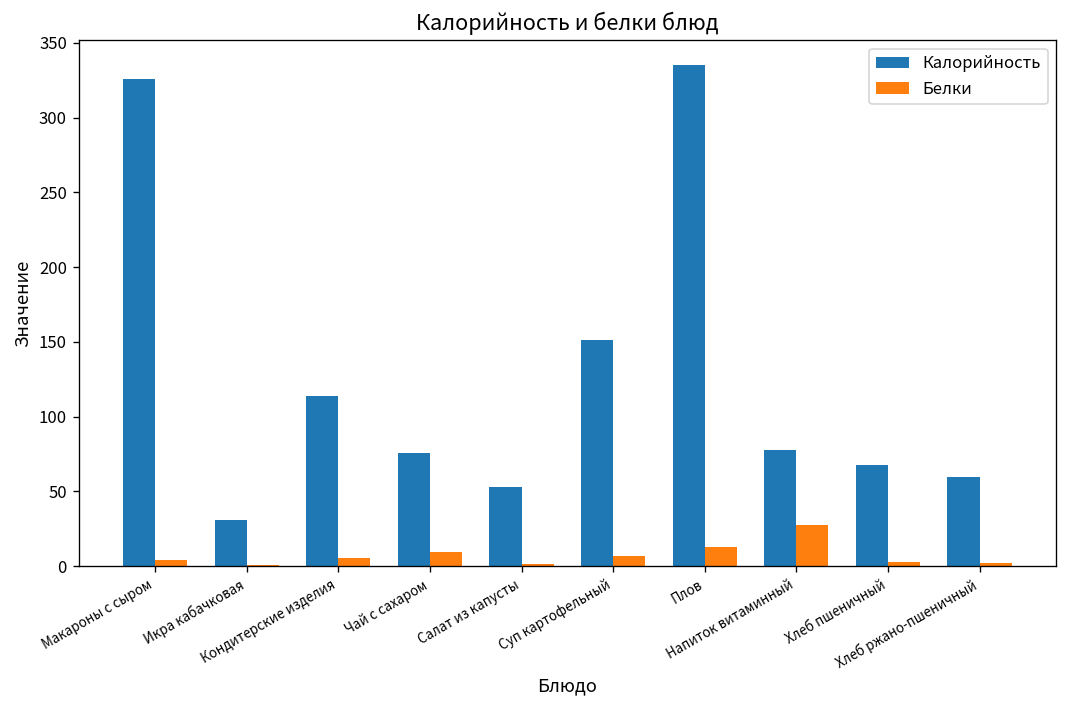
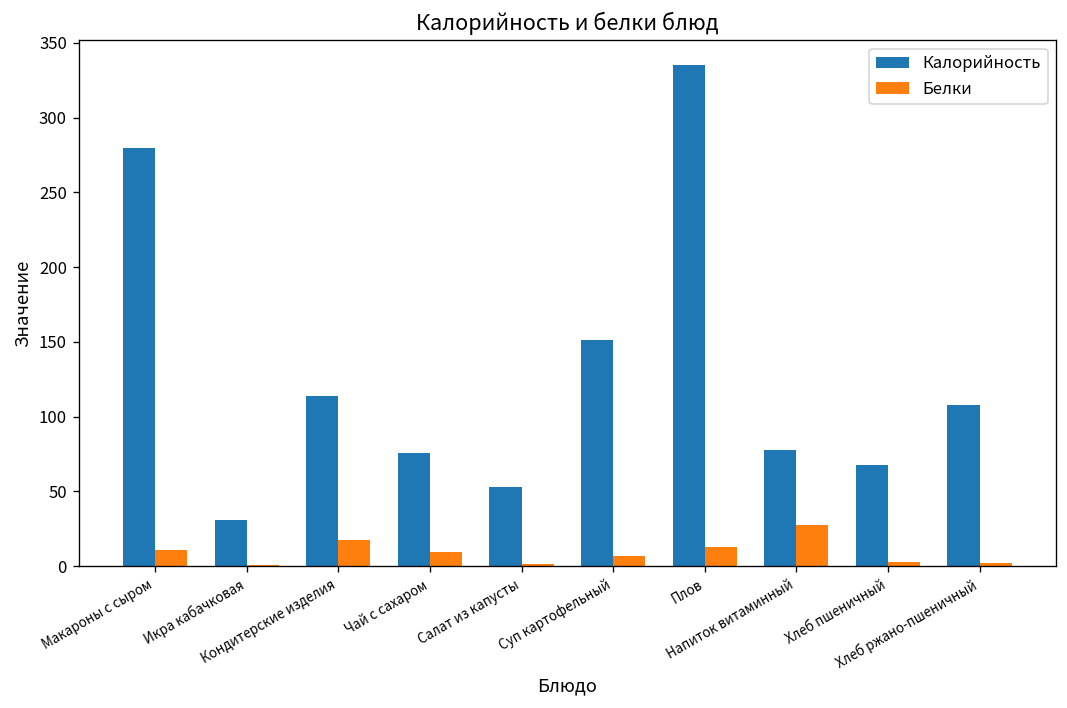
  {
    "Калорийность": {
-     "Макароны с сыром": 326,
+     "Макароны с сыром": 280,
      "Икра кабачковая": 31,
      "Кондитерские изделия": 114,
      "Чай с сахаром": 76,
      "Салат из капусты": 53,
      "Суп картофельный": 151,
      "Плов": 335,
      "Напиток витаминный": 78,
      "Хлеб пшеничный": 68,
-     "Хлеб ржано-пшеничный": 59
+     "Хлеб ржано-пшеничный": 108
    },
    "Белки": {
-     "Макароны с сыром": 4,
-     "Кондитерские изделия": 6,
+     "Макароны с сыром": 11,
+     "Кондитерские изделия": 17,
      "Чай с сахаром": 9,
      "Суп картофельный": 7,
      "Плов": 13,
      "Напиток витаминный": 28,
      "Хлеб пшеничный": 3,
      "Хлеб ржано-пшеничный": 2
    }
  }
